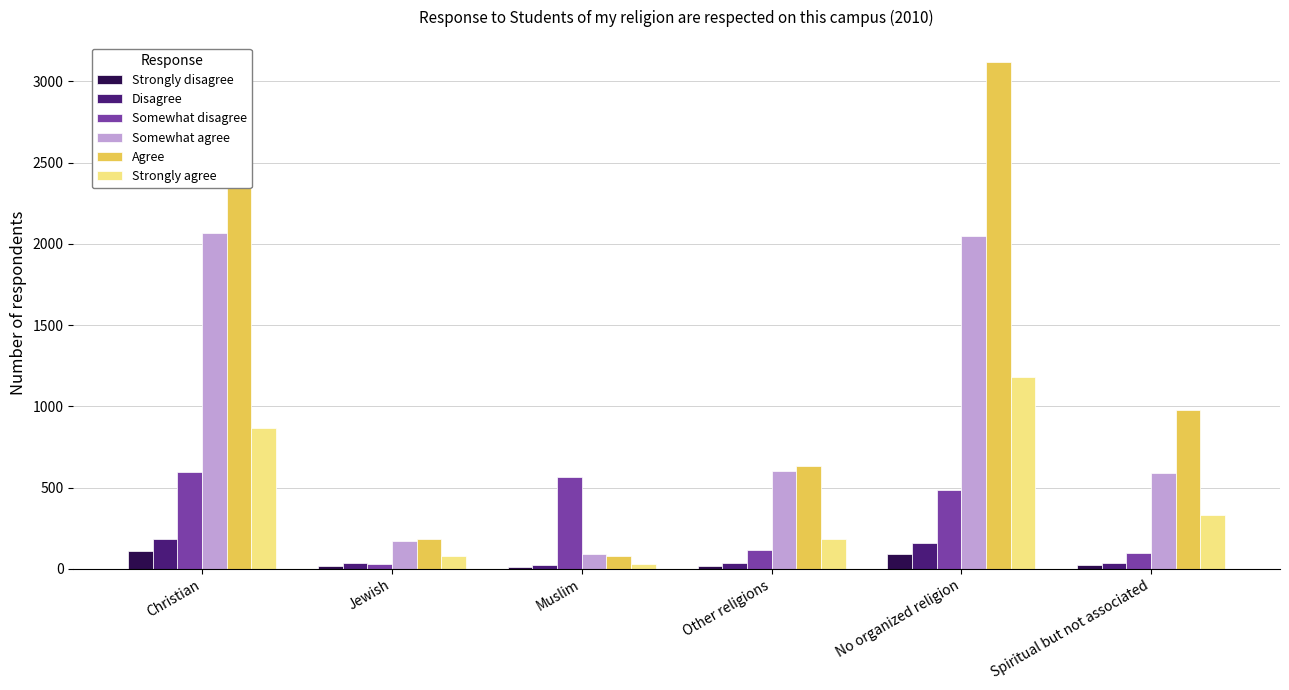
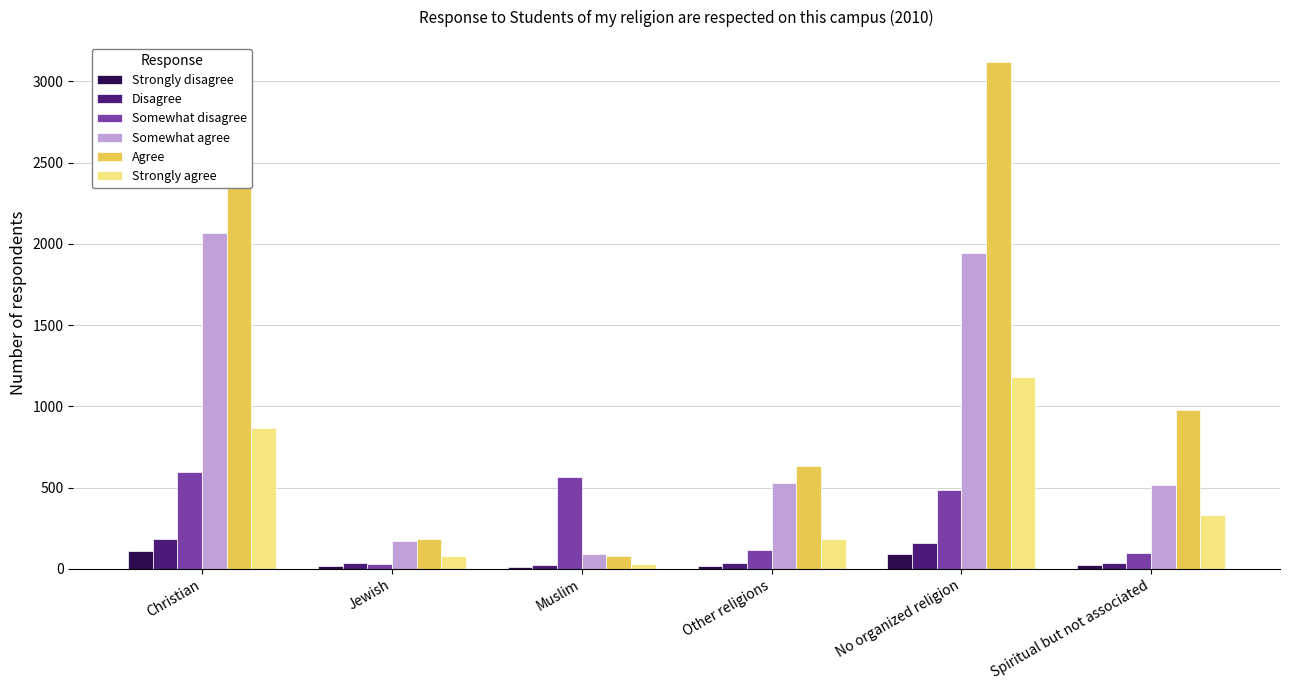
  {
    "Somewhat disagree": {
      "Christian": 600,
      "Jewish": 30,
      "Muslim": 570,
      "Other religions": 110,
      "No organized religion": 480,
      "Spiritual but not associated": 100
    },
    "Somewhat agree": {
      "Christian": 2070,
      "Jewish": 170,
      "Muslim": 90,
-     "Other religions": 600,
-     "No organized religion": 2050,
-     "Spiritual but not associated": 590
+     "Other religions": 530,
+     "No organized religion": 1950,
+     "Spiritual but not associated": 520
    }
  }
